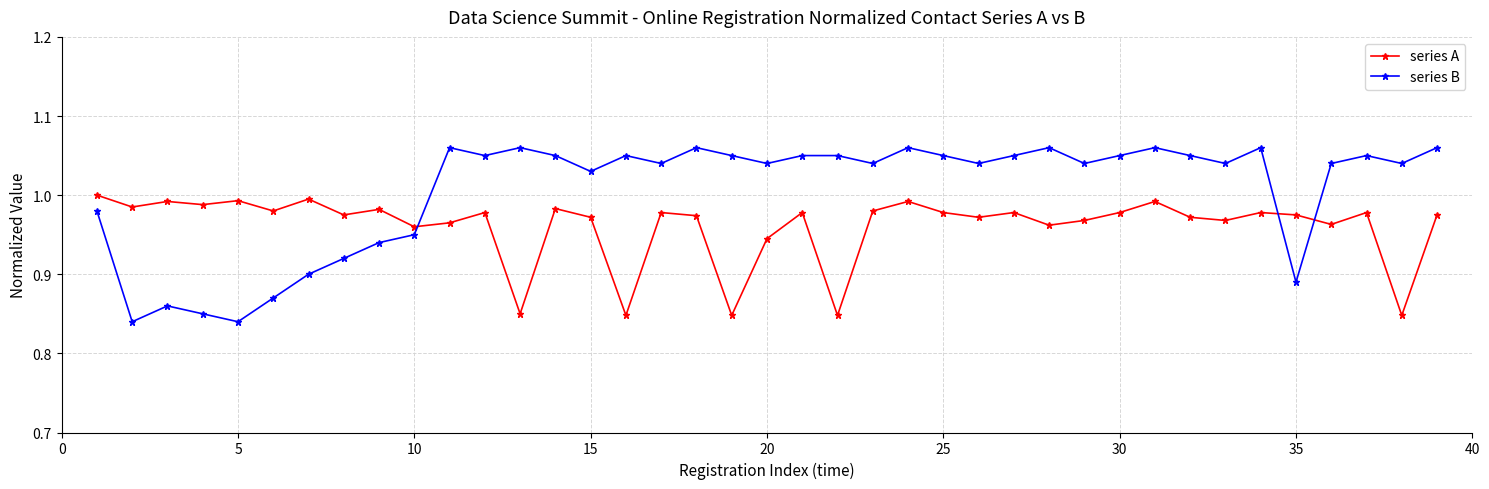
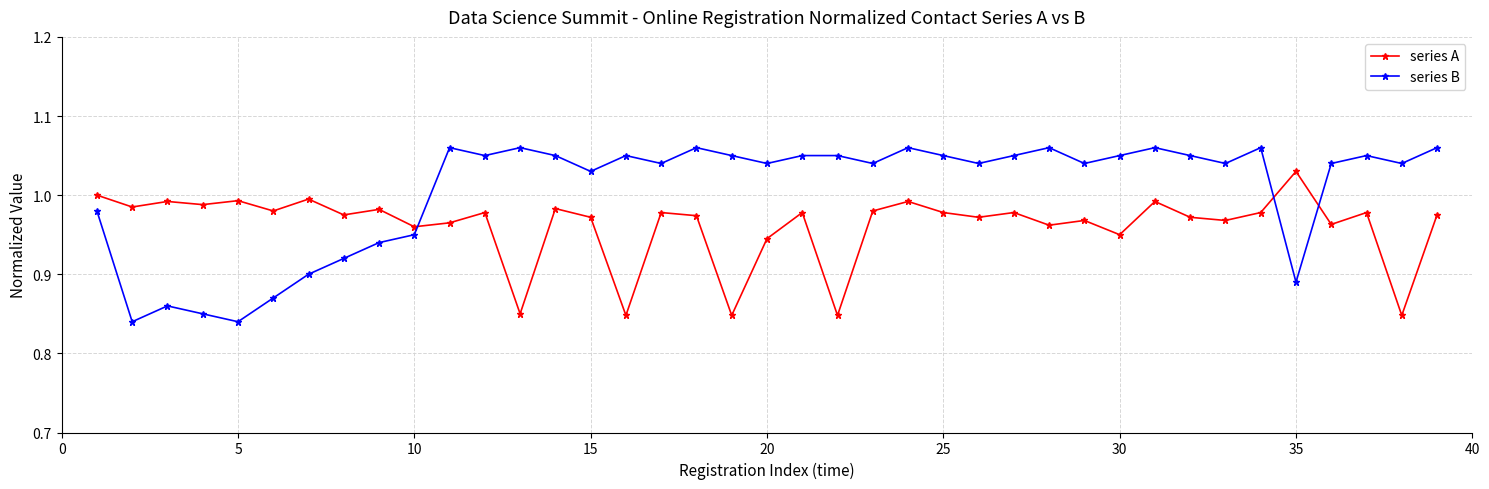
  {
    "series A": {
      "5": 0.99,
      "10": 0.96,
      "15": 0.97,
      "20": 0.95,
      "25": 0.98,
-     "30": 0.98,
-     "35": 0.98
+     "30": 0.95,
+     "35": 1.03
    },
    "series B": {
      "5": 0.84,
      "10": 0.95,
      "15": 1.03,
      "20": 1.04,
      "25": 1.05,
      "30": 1.05,
      "35": 0.89
    }
  }
